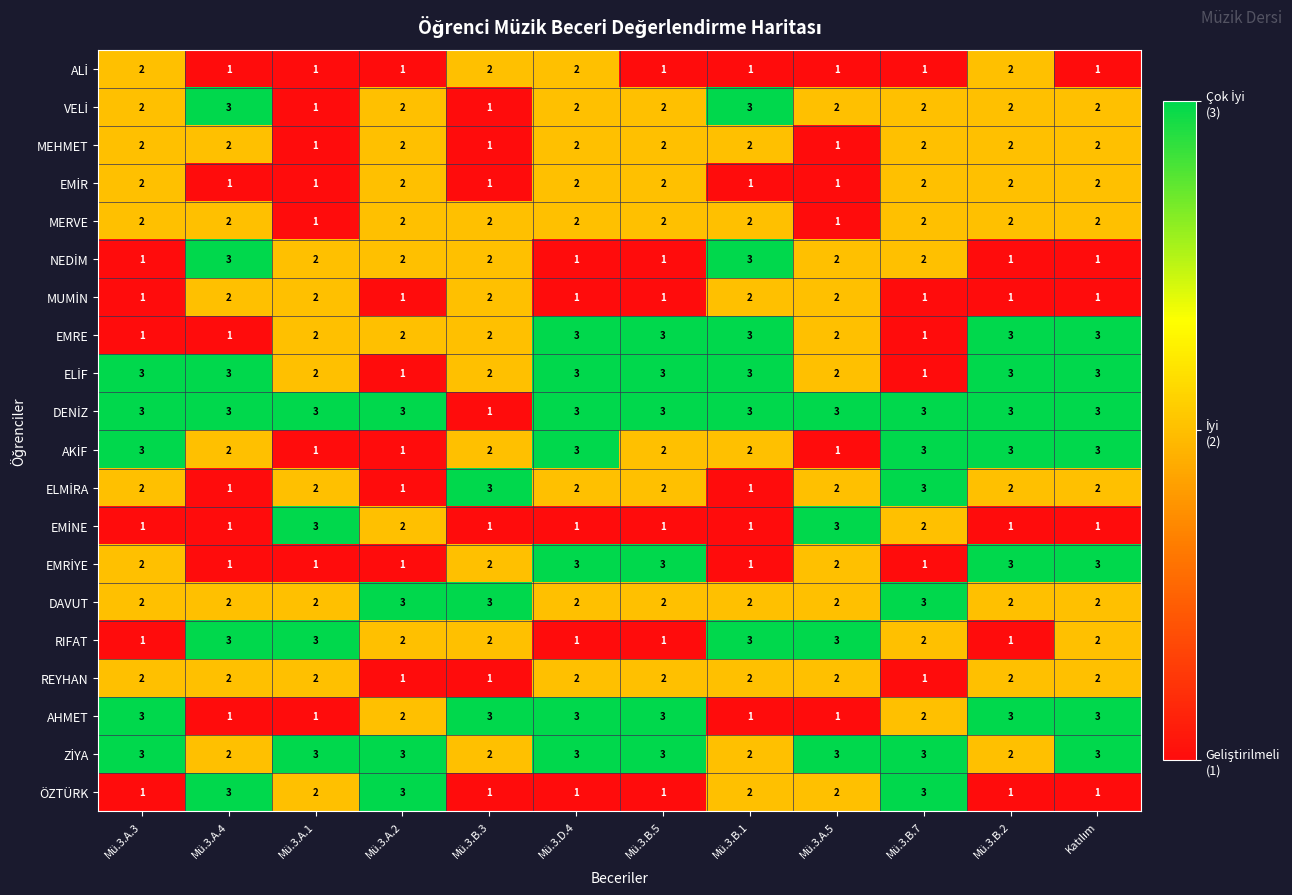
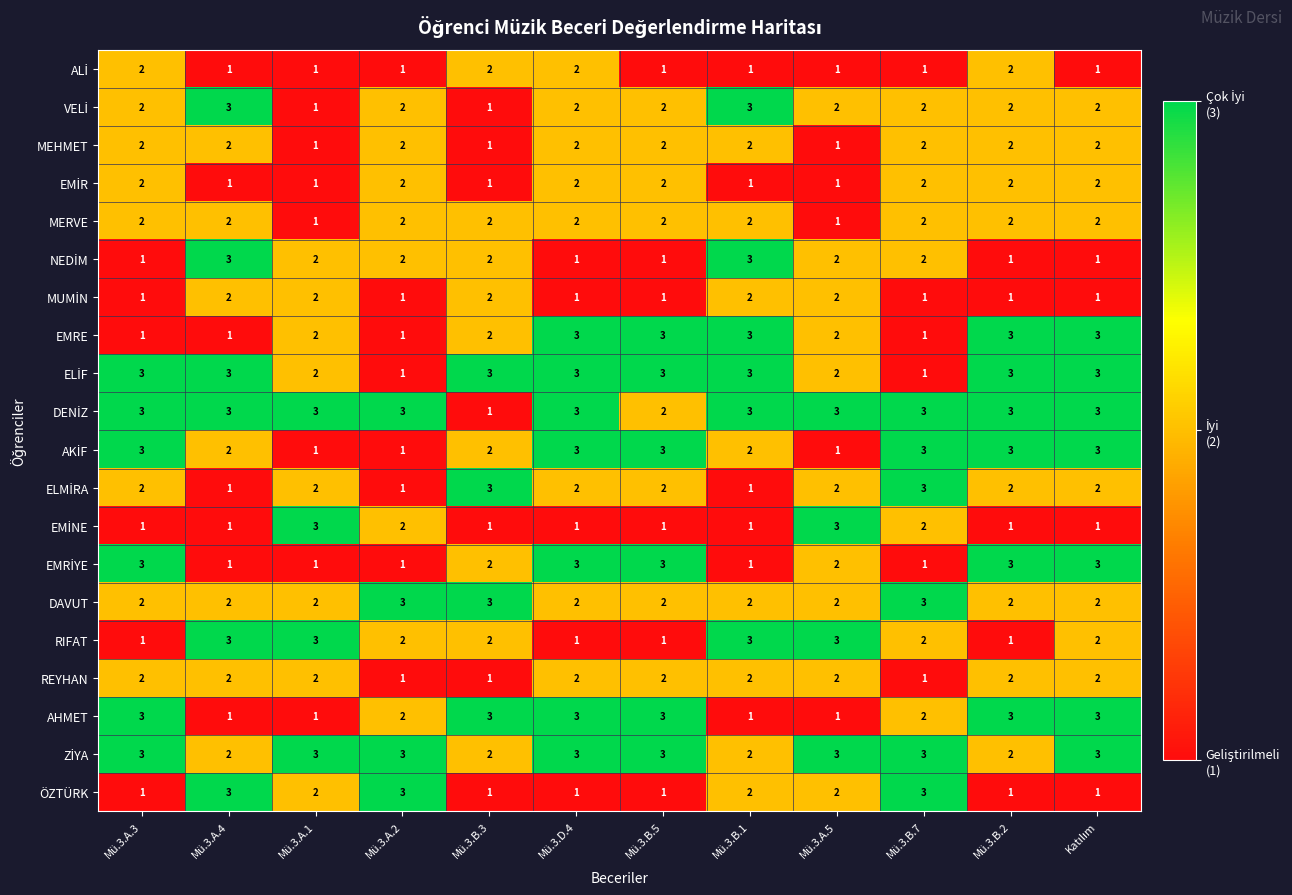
  {
    "EMRE": {
      "Mü.3.A.3": 1,
      "Mü.3.A.4": 1,
      "Mü.3.A.1": 2,
-     "Mü.3.A.2": 2,
+     "Mü.3.A.2": 1,
      "Mü.3.B.3": 2,
      "Mü.3.D.4": 3,
      "Mü.3.B.5": 3,
      "Mü.3.B.1": 3,
      "Mü.3.A.5": 2,
      "Mü.3.B.7": 1,
      "Mü.3.B.2": 3,
      "Katılım": 3
    },
    "ELİF": {
      "Mü.3.A.3": 3,
      "Mü.3.A.4": 3,
      "Mü.3.A.1": 2,
      "Mü.3.A.2": 1,
-     "Mü.3.B.3": 2,
+     "Mü.3.B.3": 3,
      "Mü.3.D.4": 3,
      "Mü.3.B.5": 3,
      "Mü.3.B.1": 3,
      "Mü.3.A.5": 2,
      "Mü.3.B.7": 1,
      "Mü.3.B.2": 3,
      "Katılım": 3
    },
    "DENİZ": {
      "Mü.3.A.3": 3,
      "Mü.3.A.4": 3,
      "Mü.3.A.1": 3,
      "Mü.3.A.2": 3,
      "Mü.3.B.3": 1,
      "Mü.3.D.4": 3,
-     "Mü.3.B.5": 3,
+     "Mü.3.B.5": 2,
      "Mü.3.B.1": 3,
      "Mü.3.A.5": 3,
      "Mü.3.B.7": 3,
      "Mü.3.B.2": 3,
      "Katılım": 3
    },
    "AKİF": {
      "Mü.3.A.3": 3,
      "Mü.3.A.4": 2,
      "Mü.3.A.1": 1,
      "Mü.3.A.2": 1,
      "Mü.3.B.3": 2,
      "Mü.3.D.4": 3,
-     "Mü.3.B.5": 2,
+     "Mü.3.B.5": 3,
      "Mü.3.B.1": 2,
      "Mü.3.A.5": 1,
      "Mü.3.B.7": 3,
      "Mü.3.B.2": 3,
      "Katılım": 3
    },
    "EMRİYE": {
-     "Mü.3.A.3": 2,
+     "Mü.3.A.3": 3,
      "Mü.3.A.4": 1,
      "Mü.3.A.1": 1,
      "Mü.3.A.2": 1,
      "Mü.3.B.3": 2,
      "Mü.3.D.4": 3,
      "Mü.3.B.5": 3,
      "Mü.3.B.1": 1,
      "Mü.3.A.5": 2,
      "Mü.3.B.7": 1,
      "Mü.3.B.2": 3,
      "Katılım": 3
    }
  }
